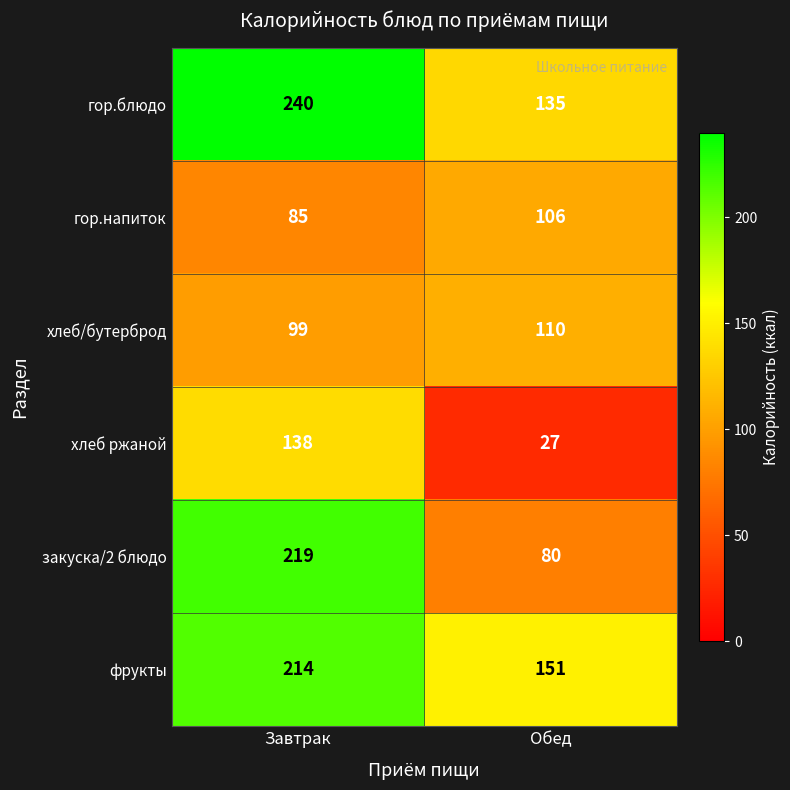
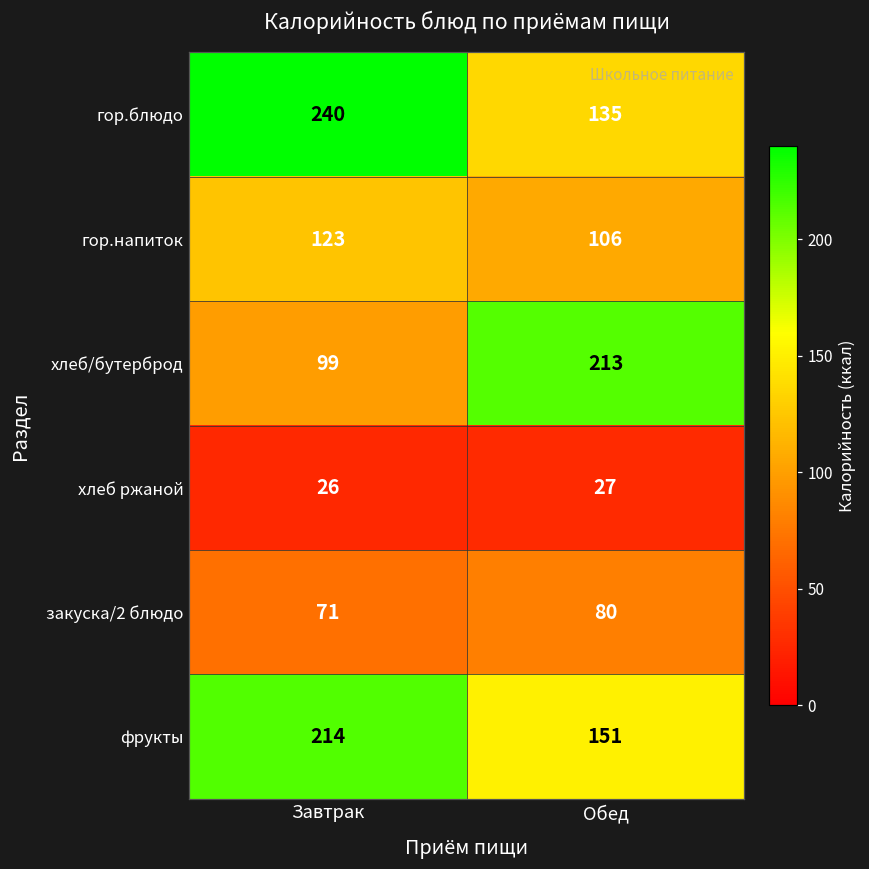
  {
    "гор.блюдо": {
      "Завтрак": 240
    },
    "гор.напиток": {
-     "Завтрак": 85,
+     "Завтрак": 123,
      "Обед": 106
    },
    "хлеб/бутерброд": {
      "Завтрак": 99,
-     "Обед": 110
+     "Обед": 213
    },
    "хлеб ржаной": {
-     "Завтрак": 138,
+     "Завтрак": 26,
      "Обед": 27
    },
    "закуска/2 блюдо": {
-     "Завтрак": 219,
+     "Завтрак": 71,
      "Обед": 80
    },
    "фрукты": {
      "Завтрак": 214,
      "Обед": 151
    }
  }
